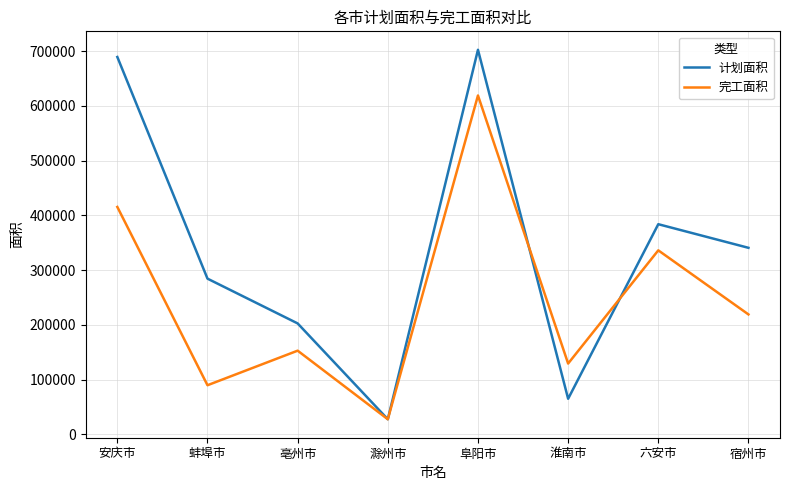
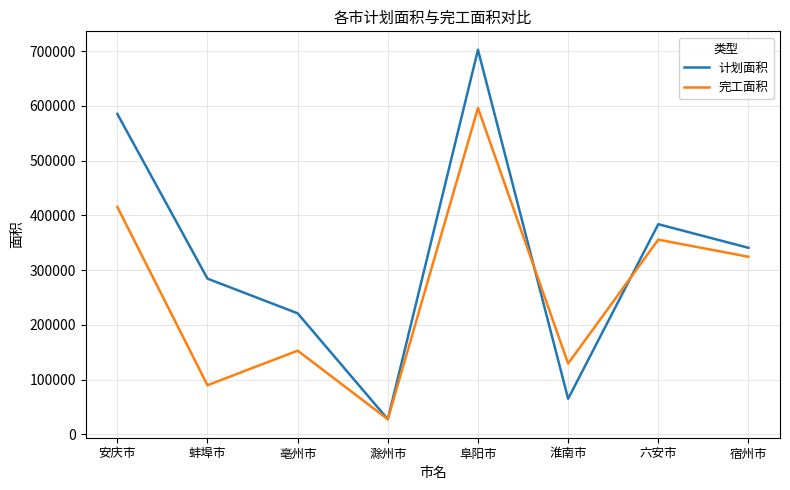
  {
    "计划面积": {
-     "安庆市": 690000,
+     "安庆市": 590000,
      "蚌埠市": 280000,
-     "亳州市": 200000,
+     "亳州市": 220000,
      "阜阳市": 700000,
      "淮南市": 60000,
      "六安市": 380000,
      "宿州市": 340000
    },
    "完工面积": {
      "安庆市": 420000,
      "蚌埠市": 90000,
      "亳州市": 150000,
-     "阜阳市": 620000,
+     "阜阳市": 600000,
      "淮南市": 130000,
-     "六安市": 340000,
-     "宿州市": 220000
+     "六安市": 360000,
+     "宿州市": 320000
    }
  }
